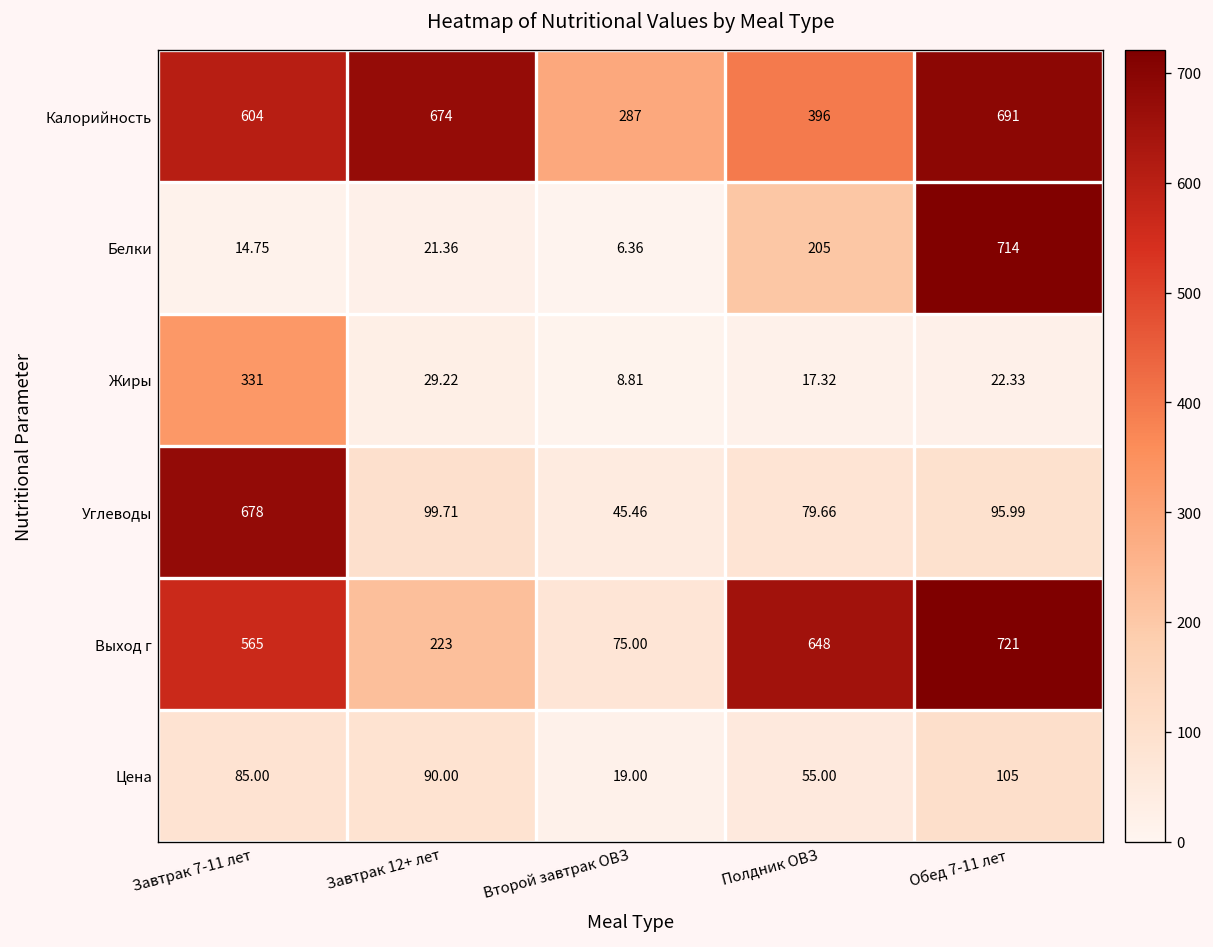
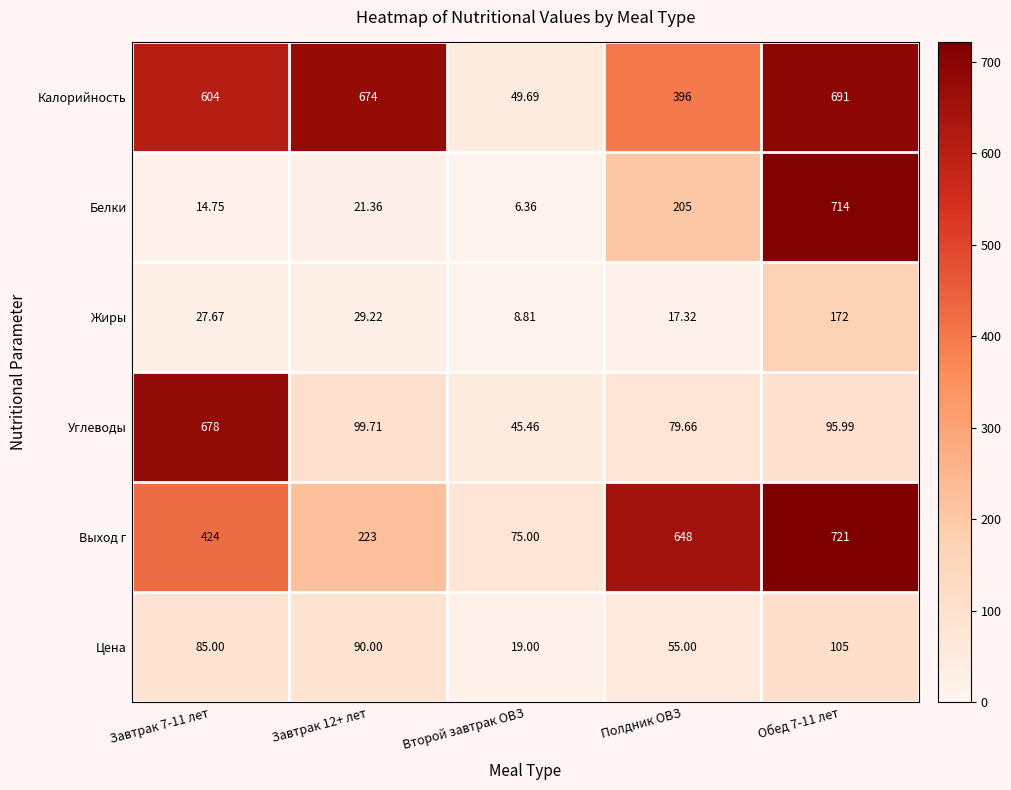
  {
    "Калорийность": {
      "Завтрак 7-11 лет": 604,
      "Завтрак 12+ лет": 674,
-     "Второй завтрак ОВЗ": 287,
+     "Второй завтрак ОВЗ": 49.69,
      "Полдник ОВЗ": 396,
      "Обед 7-11 лет": 691
    },
    "Белки": {
      "Завтрак 7-11 лет": 14.75,
      "Завтрак 12+ лет": 21.36,
      "Второй завтрак ОВЗ": 6.36,
      "Полдник ОВЗ": 205,
      "Обед 7-11 лет": 714
    },
    "Жиры": {
-     "Завтрак 7-11 лет": 331,
+     "Завтрак 7-11 лет": 27.67,
      "Завтрак 12+ лет": 29.22,
      "Второй завтрак ОВЗ": 8.81,
      "Полдник ОВЗ": 17.32,
-     "Обед 7-11 лет": 22.33
+     "Обед 7-11 лет": 172
    },
    "Углеводы": {
      "Завтрак 7-11 лет": 678,
      "Завтрак 12+ лет": 99.71,
      "Второй завтрак ОВЗ": 45.46,
      "Полдник ОВЗ": 79.66,
      "Обед 7-11 лет": 95.99
    },
    "Выход г": {
-     "Завтрак 7-11 лет": 565,
+     "Завтрак 7-11 лет": 424,
      "Завтрак 12+ лет": 223,
      "Второй завтрак ОВЗ": 75.00,
      "Полдник ОВЗ": 648,
      "Обед 7-11 лет": 721
    },
    "Цена": {
      "Завтрак 7-11 лет": 85.00,
      "Завтрак 12+ лет": 90.00,
      "Второй завтрак ОВЗ": 19.00,
      "Полдник ОВЗ": 55.00,
      "Обед 7-11 лет": 105
    }
  }
